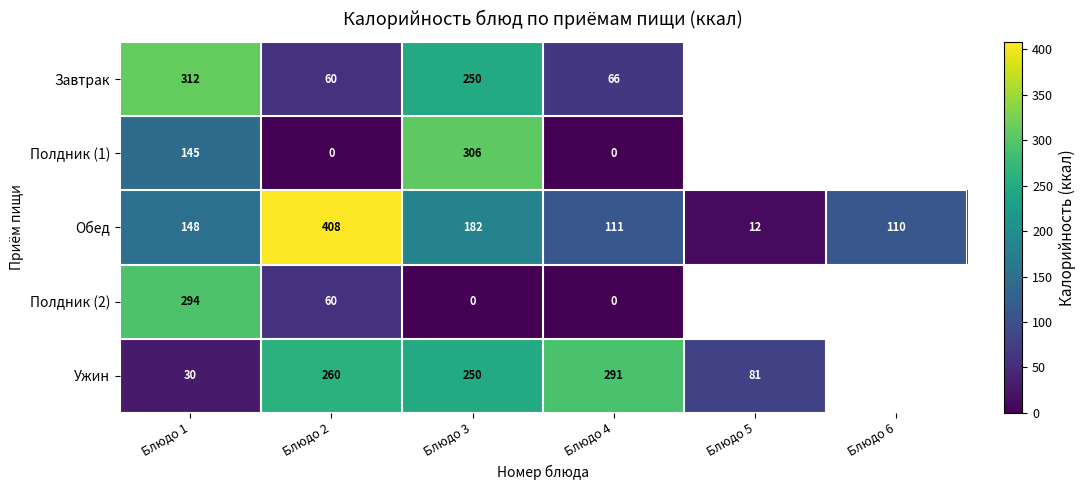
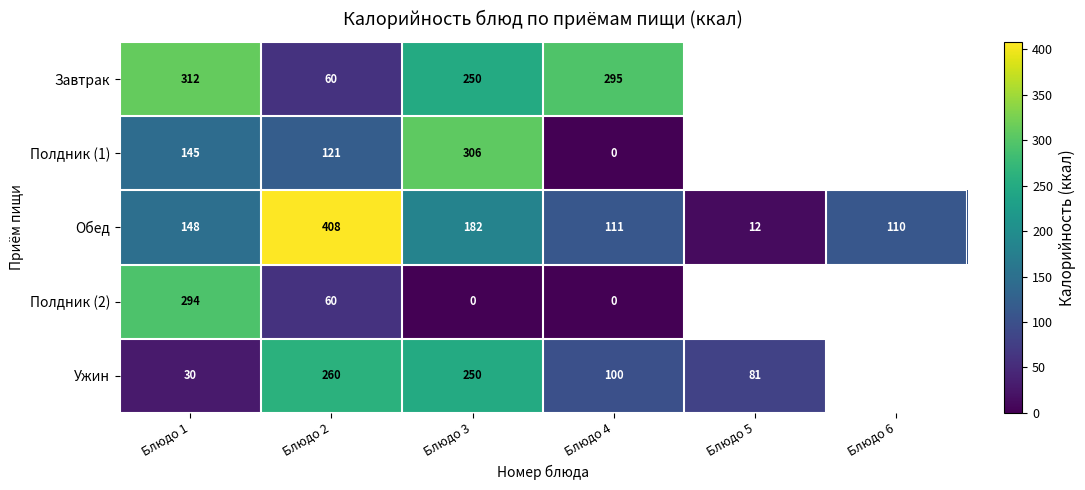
  {
    "Завтрак": {
      "Блюдо 1": 312,
      "Блюдо 2": 60,
      "Блюдо 3": 250,
-     "Блюдо 4": 66
+     "Блюдо 4": 295
    },
    "Полдник (1)": {
      "Блюдо 1": 145,
-     "Блюдо 2": 0,
+     "Блюдо 2": 121,
      "Блюдо 3": 306,
      "Блюдо 4": 0
    },
    "Обед": {
      "Блюдо 1": 148,
      "Блюдо 2": 408,
      "Блюдо 3": 182,
      "Блюдо 4": 111,
      "Блюдо 5": 12,
      "Блюдо 6": 110
    },
    "Полдник (2)": {
      "Блюдо 1": 294,
      "Блюдо 2": 60,
      "Блюдо 3": 0,
      "Блюдо 4": 0
    },
    "Ужин": {
      "Блюдо 1": 30,
      "Блюдо 2": 260,
      "Блюдо 3": 250,
-     "Блюдо 4": 291,
+     "Блюдо 4": 100,
      "Блюдо 5": 81
    }
  }
